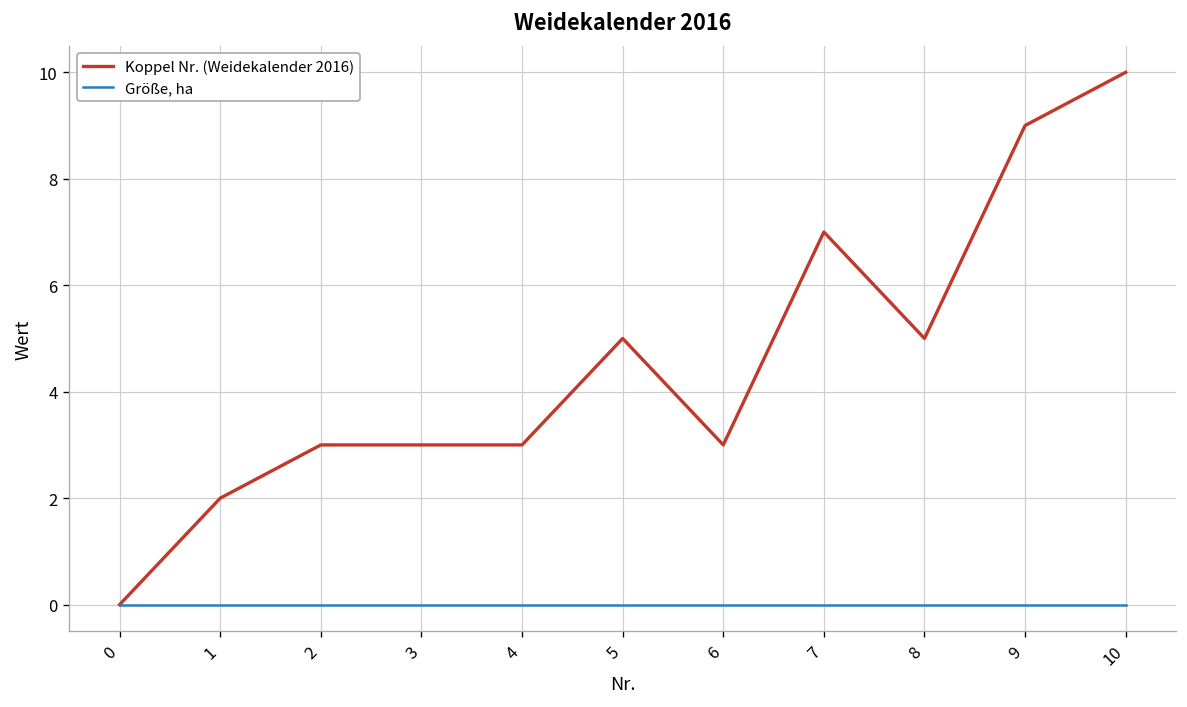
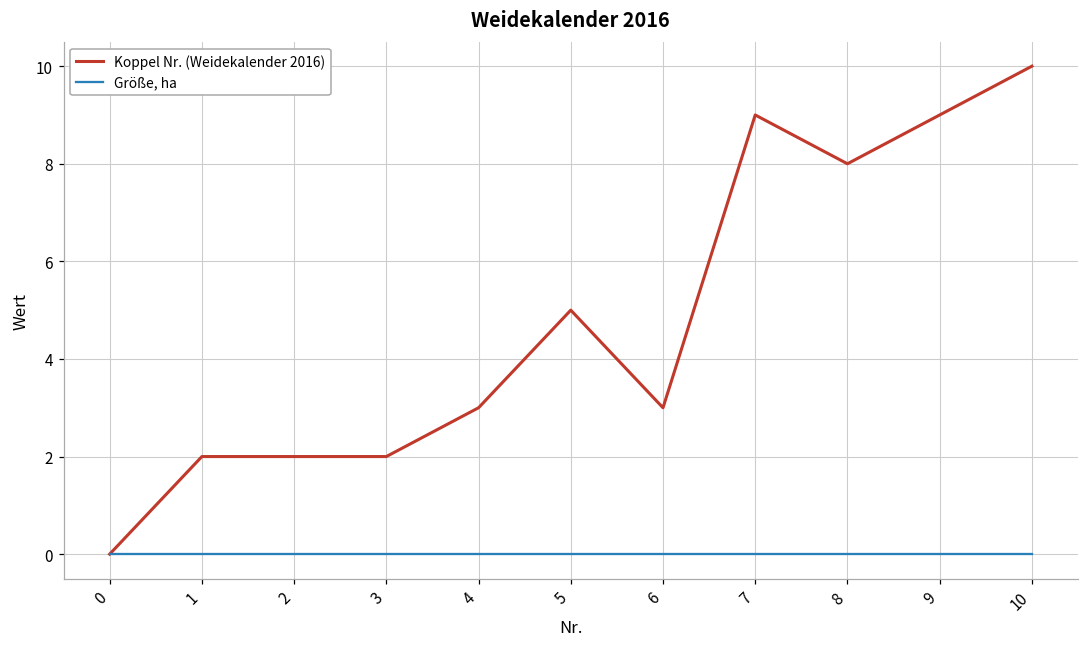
  {
    "Koppel Nr. (Weidekalender 2016)": {
      "1": 2,
-     "2": 3,
-     "3": 3,
+     "2": 2,
+     "3": 2,
      "4": 3,
      "5": 5,
      "6": 3,
-     "7": 7,
-     "8": 5,
+     "7": 9,
+     "8": 8,
      "9": 9,
      "10": 10
    },
    "Größe, ha": {
      "1": 0,
      "2": 0,
      "3": 0,
      "4": 0,
      "5": 0,
      "6": 0,
      "7": 0,
      "8": 0,
      "9": 0,
      "10": 0
    }
  }
